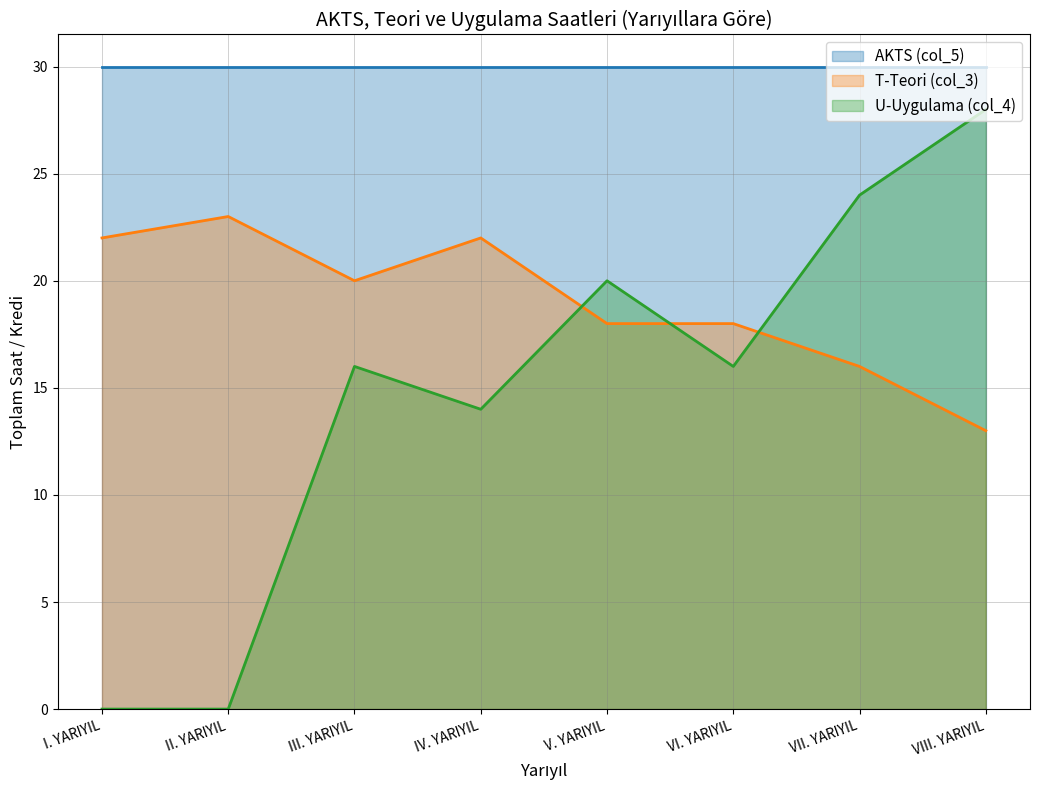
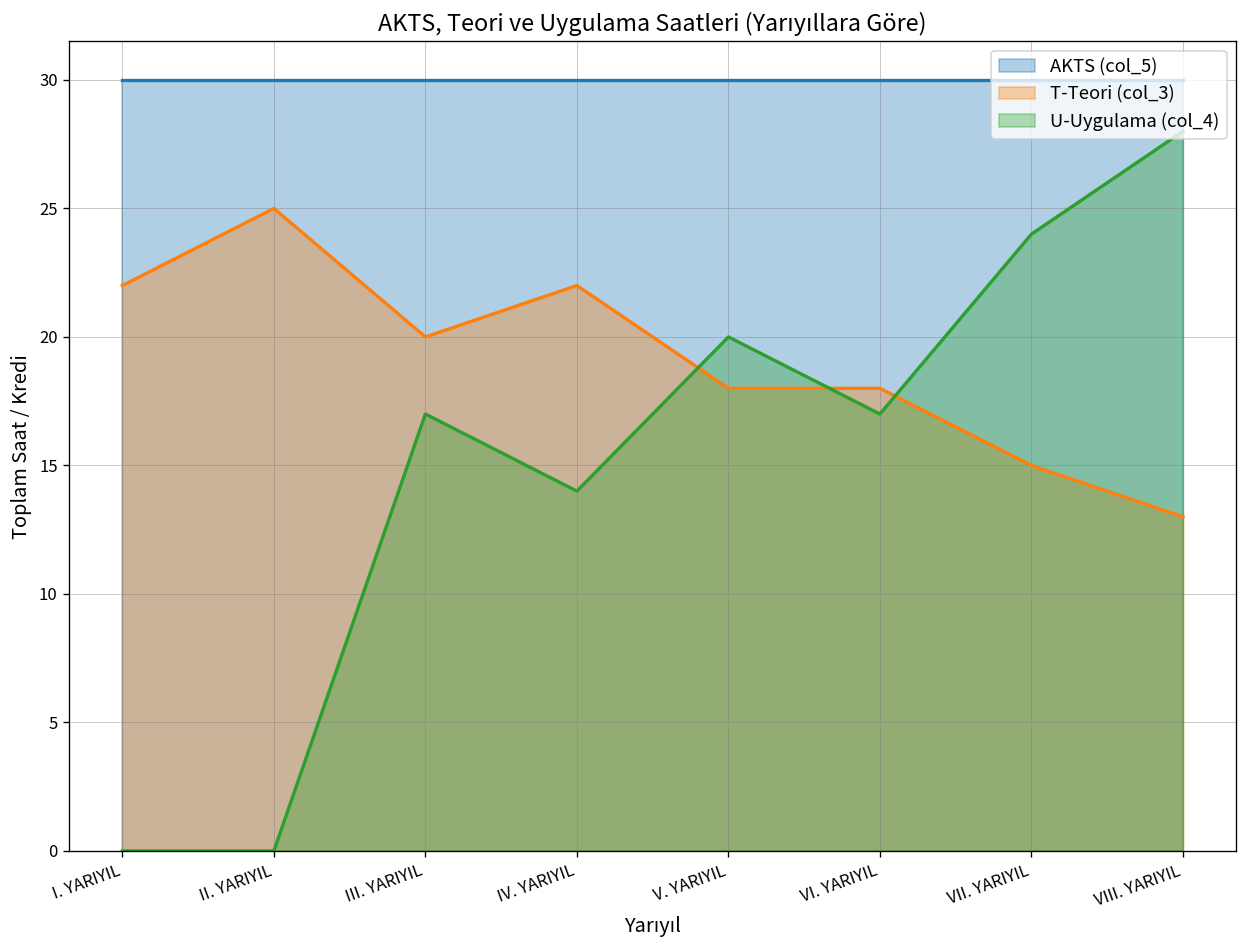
  {
    "AKTS (col_5)": {
      "I. YARIYIL": 30,
      "II. YARIYIL": 30,
      "III. YARIYIL": 30,
      "IV. YARIYIL": 30,
      "V. YARIYIL": 30,
      "VI. YARIYIL": 30
    },
    "T-Teori (col_3)": {
      "I. YARIYIL": 22,
-     "II. YARIYIL": 23,
+     "II. YARIYIL": 25,
      "III. YARIYIL": 20,
      "IV. YARIYIL": 22,
      "V. YARIYIL": 18,
      "VI. YARIYIL": 18,
-     "VII. YARIYIL": 16,
+     "VII. YARIYIL": 15,
      "VIII. YARIYIL": 13
    },
    "U-Uygulama (col_4)": {
      "I. YARIYIL": 0,
      "II. YARIYIL": 0,
-     "III. YARIYIL": 16,
+     "III. YARIYIL": 17,
      "IV. YARIYIL": 14,
      "V. YARIYIL": 20,
-     "VI. YARIYIL": 16,
+     "VI. YARIYIL": 17,
      "VII. YARIYIL": 24
    }
  }
